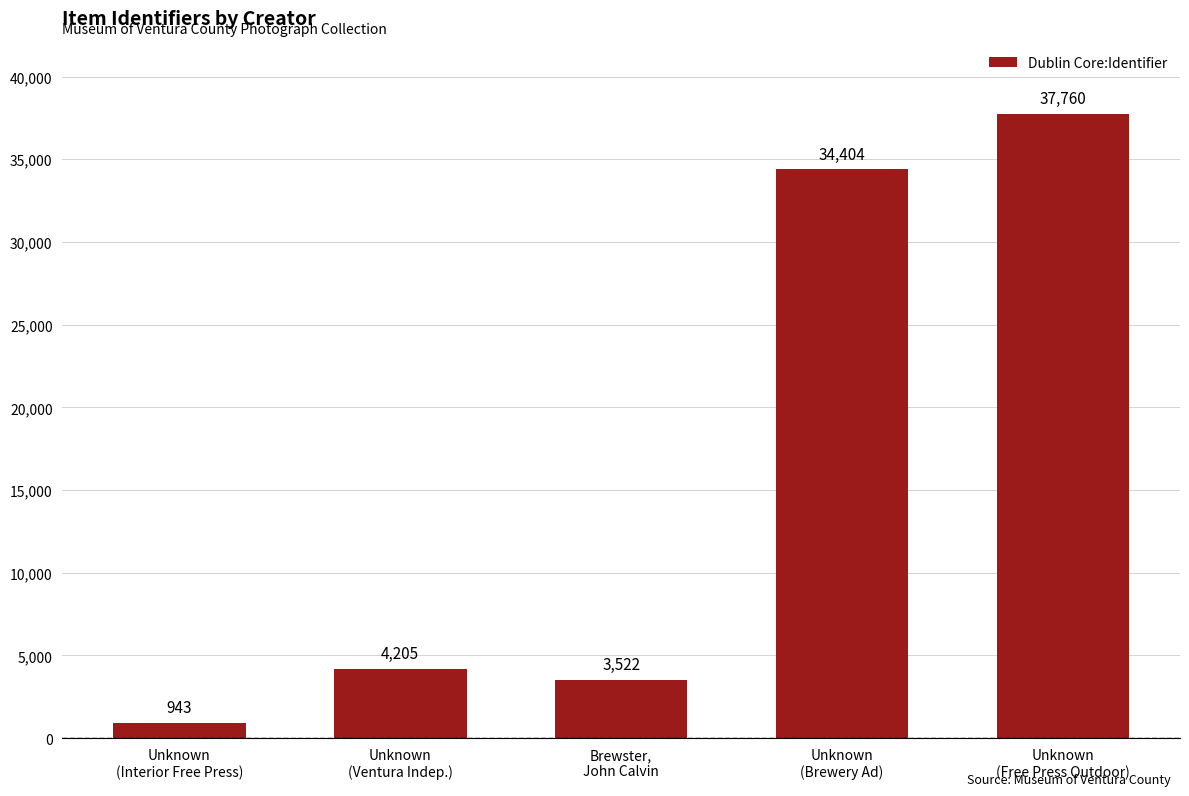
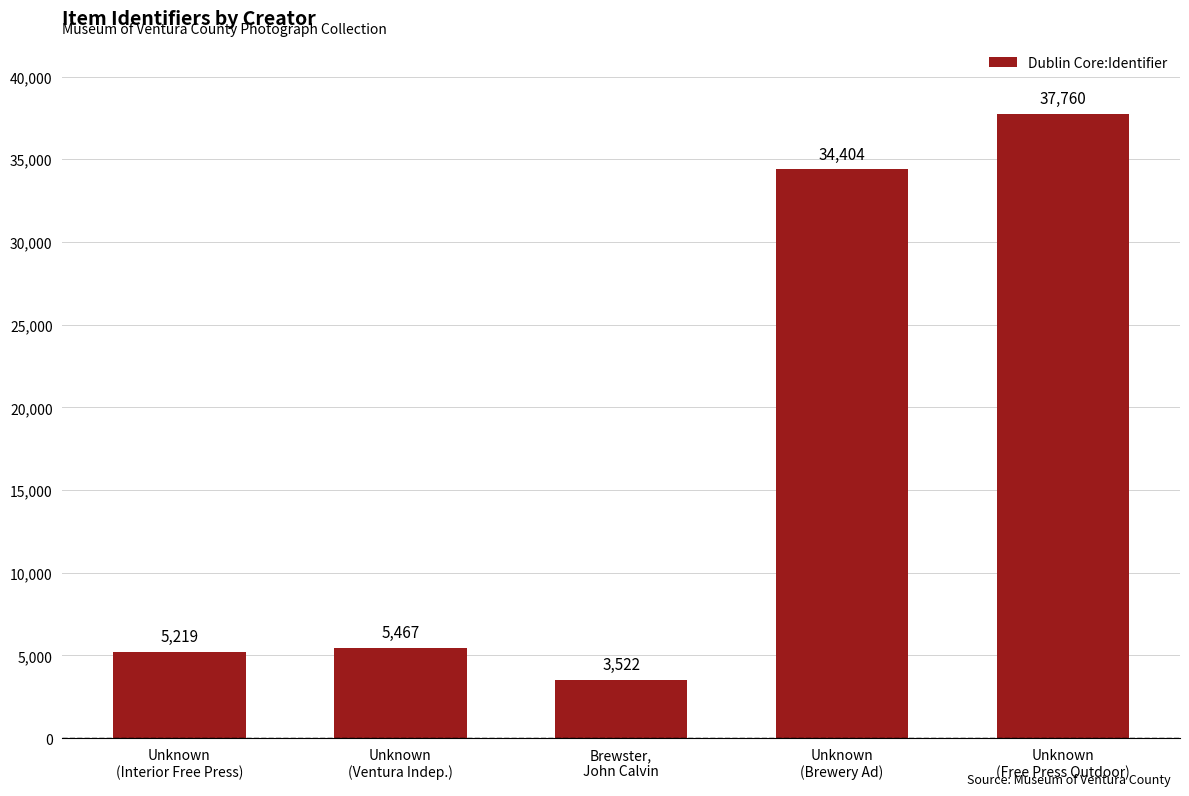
  {
-   "Unknown (Interior Free Press)": "943",
-   "Unknown (Ventura Indep.)": "4,205",
+   "Unknown (Interior Free Press)": "5,219",
+   "Unknown (Ventura Indep.)": "5,467",
    "Brewster, John Calvin": "3,522",
    "Unknown (Brewery Ad)": "34,404",
    "Unknown (Free Press Outdoor)": "37,760"
  }
